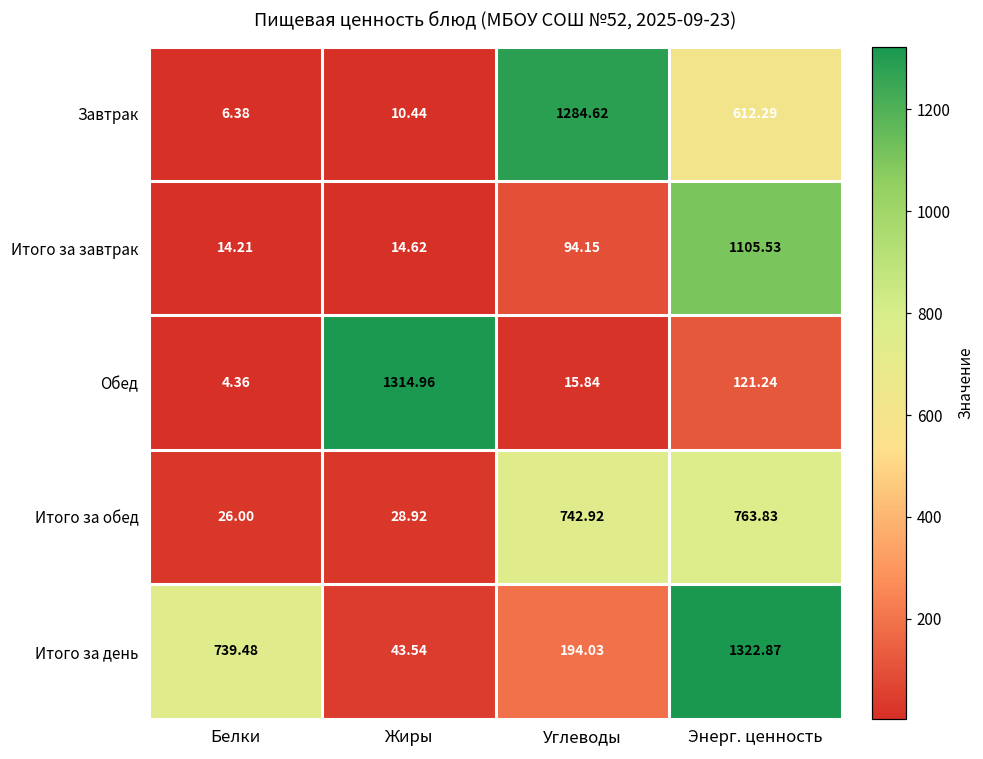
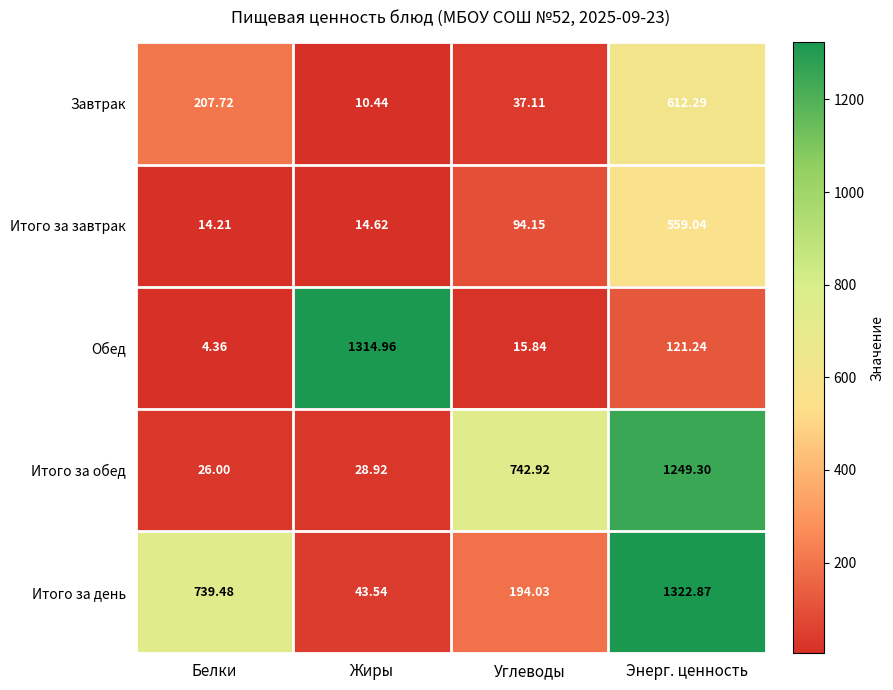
  {
    "Завтрак": {
-     "Белки": 6.38,
+     "Белки": 207.72,
      "Жиры": 10.44,
-     "Углеводы": 1284.62,
+     "Углеводы": 37.11,
      "Энерг. ценность": 612.29
    },
    "Итого за завтрак": {
      "Белки": 14.21,
      "Жиры": 14.62,
      "Углеводы": 94.15,
-     "Энерг. ценность": 1105.53
+     "Энерг. ценность": 559.04
    },
    "Обед": {
      "Белки": 4.36,
      "Жиры": 1314.96,
      "Углеводы": 15.84,
      "Энерг. ценность": 121.24
    },
    "Итого за обед": {
      "Белки": 26.00,
      "Жиры": 28.92,
      "Углеводы": 742.92,
-     "Энерг. ценность": 763.83
+     "Энерг. ценность": 1249.30
    },
    "Итого за день": {
      "Белки": 739.48,
      "Жиры": 43.54,
      "Углеводы": 194.03,
      "Энерг. ценность": 1322.87
    }
  }
